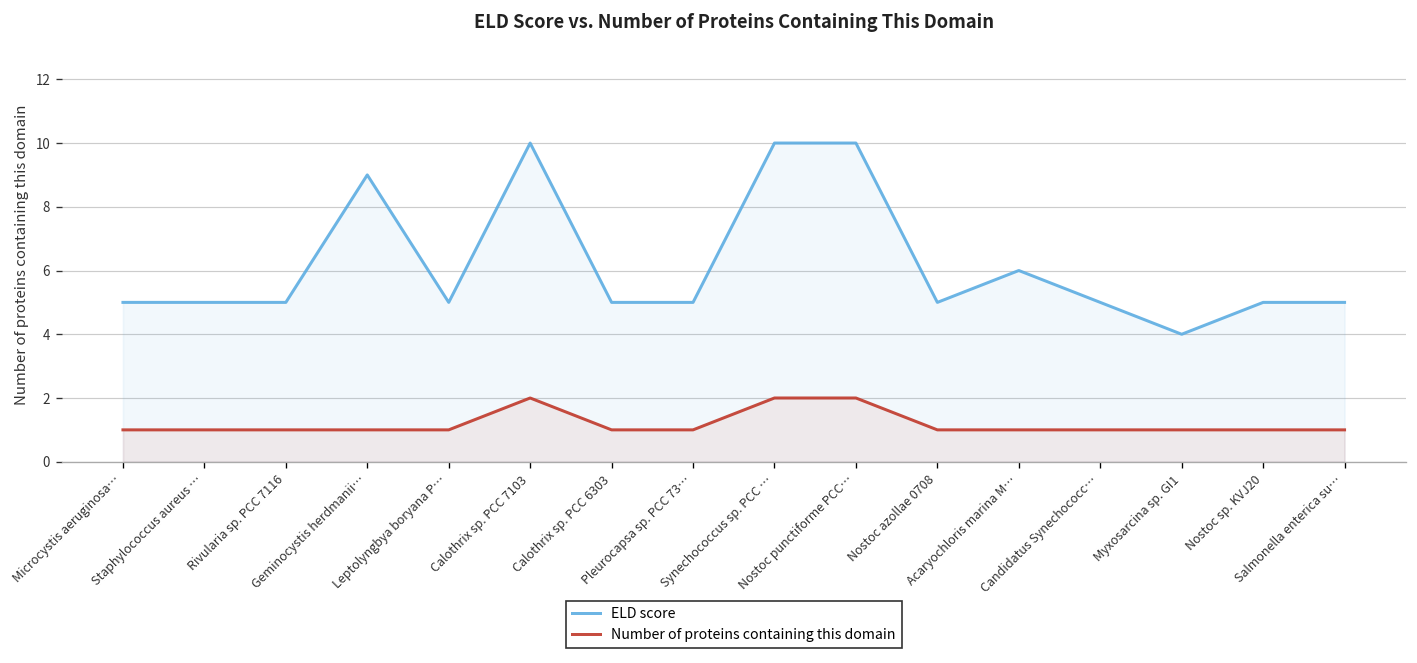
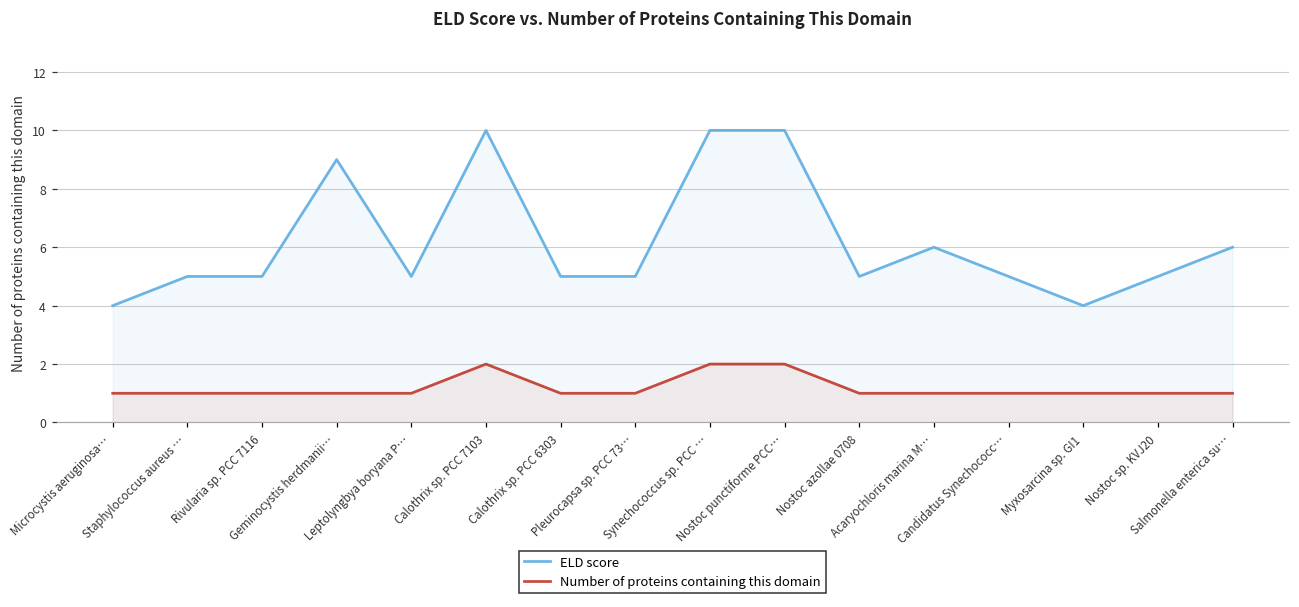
  {
    "ELD score": {
-     "Microcystis aeruginosa…": 5,
+     "Microcystis aeruginosa…": 4,
      "Staphylococcus aureus …": 5,
      "Rivularia sp. PCC 7116": 5,
      "Geminocystis herdmanii…": 9,
      "Leptolyngbya boryana P…": 5,
      "Calothrix sp. PCC 7103": 10,
      "Calothrix sp. PCC 6303": 5,
      "Pleurocapsa sp. PCC 73…": 5,
      "Synechococcus sp. PCC …": 10,
      "Nostoc punctiforme PCC…": 10,
      "Nostoc azollae 0708": 5,
      "Acaryochloris marina M…": 6,
      "Candidatus Synechococc…": 5,
      "Myxosarcina sp. GI1": 4,
      "Nostoc sp. KVJ20": 5,
-     "Salmonella enterica su…": 5
+     "Salmonella enterica su…": 6
    },
    "Number of proteins containing this domain": {
      "Microcystis aeruginosa…": 1,
      "Staphylococcus aureus …": 1,
      "Rivularia sp. PCC 7116": 1,
      "Geminocystis herdmanii…": 1,
      "Leptolyngbya boryana P…": 1,
      "Calothrix sp. PCC 7103": 2,
      "Calothrix sp. PCC 6303": 1,
      "Pleurocapsa sp. PCC 73…": 1,
      "Synechococcus sp. PCC …": 2,
      "Nostoc punctiforme PCC…": 2,
      "Nostoc azollae 0708": 1,
      "Acaryochloris marina M…": 1,
      "Candidatus Synechococc…": 1,
      "Myxosarcina sp. GI1": 1,
      "Nostoc sp. KVJ20": 1,
      "Salmonella enterica su…": 1
    }
  }
